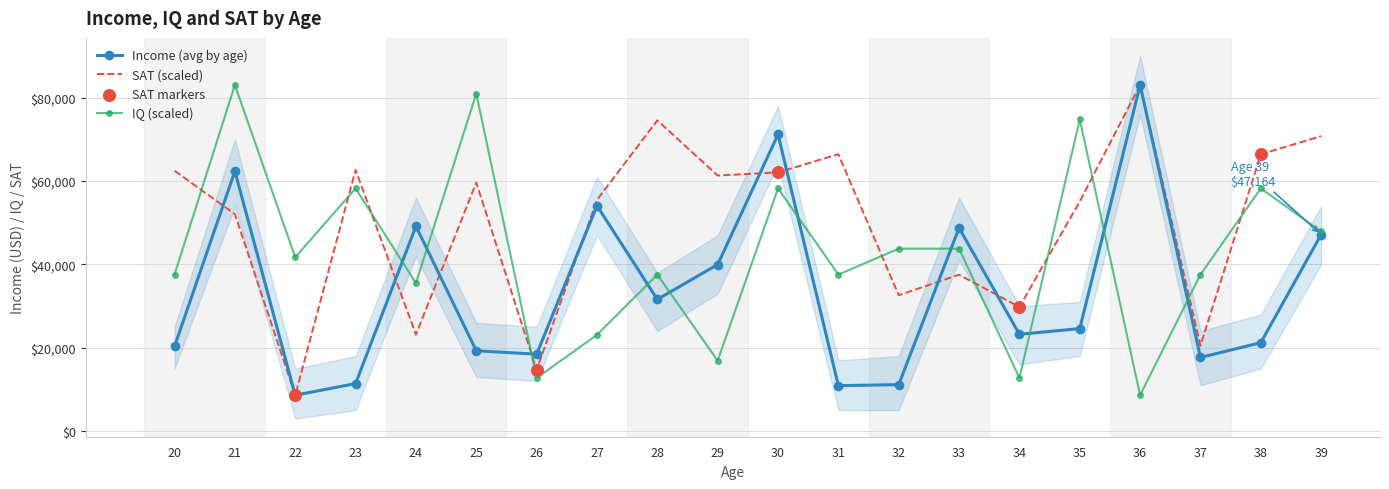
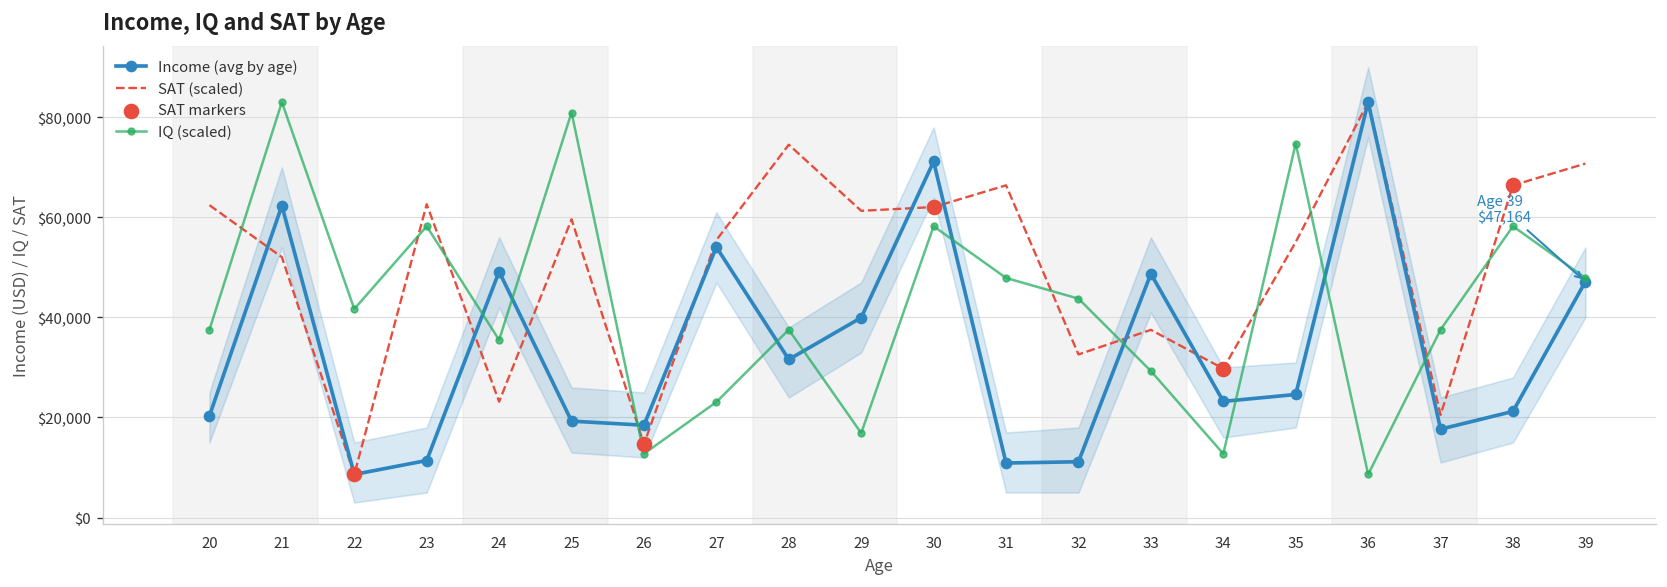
  {
    "IQ (scaled)": {
      "20": "$38,000",
      "21": "$83,000",
      "22": "$42,000",
      "23": "$58,000",
      "24": "$35,000",
      "25": "$81,000",
      "26": "$13,000",
      "27": "$23,000",
      "29": "$17,000",
      "30": "$58,000",
-     "31": "$38,000",
+     "31": "$48,000",
      "32": "$44,000",
-     "33": "$44,000",
+     "33": "$29,000",
      "34": "$13,000",
      "35": "$75,000",
      "36": "$9,000",
      "37": "$38,000",
      "39": "$48,000"
    }
  }
